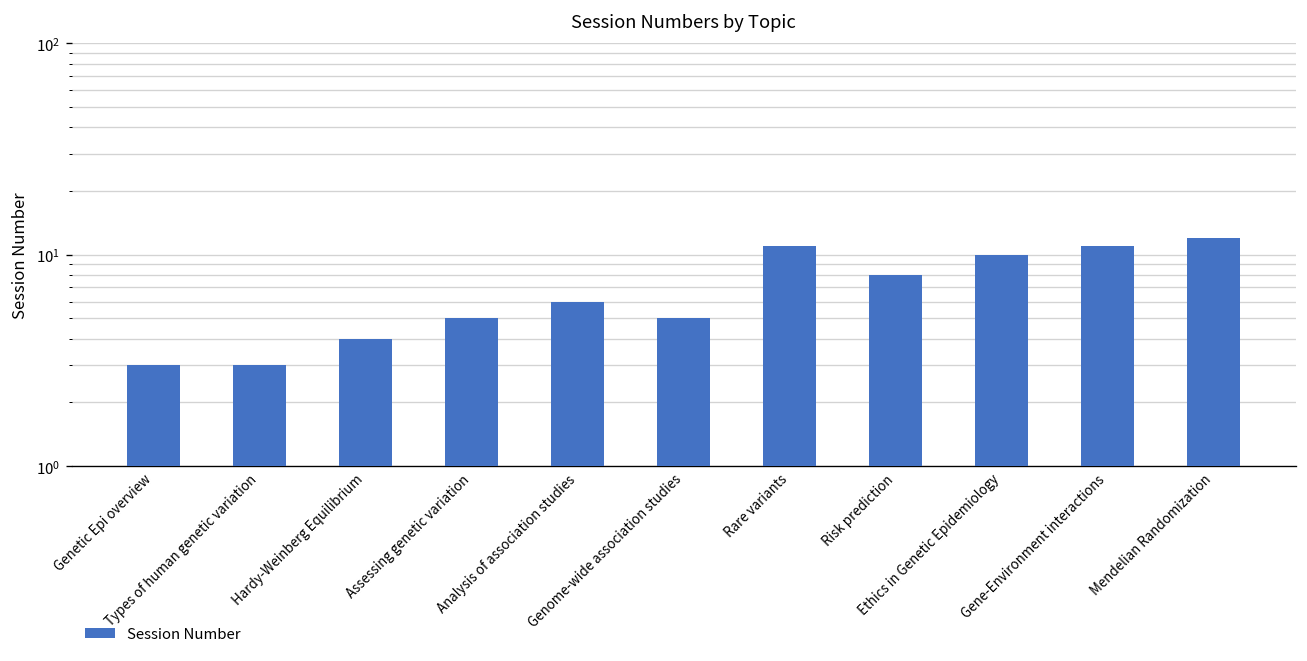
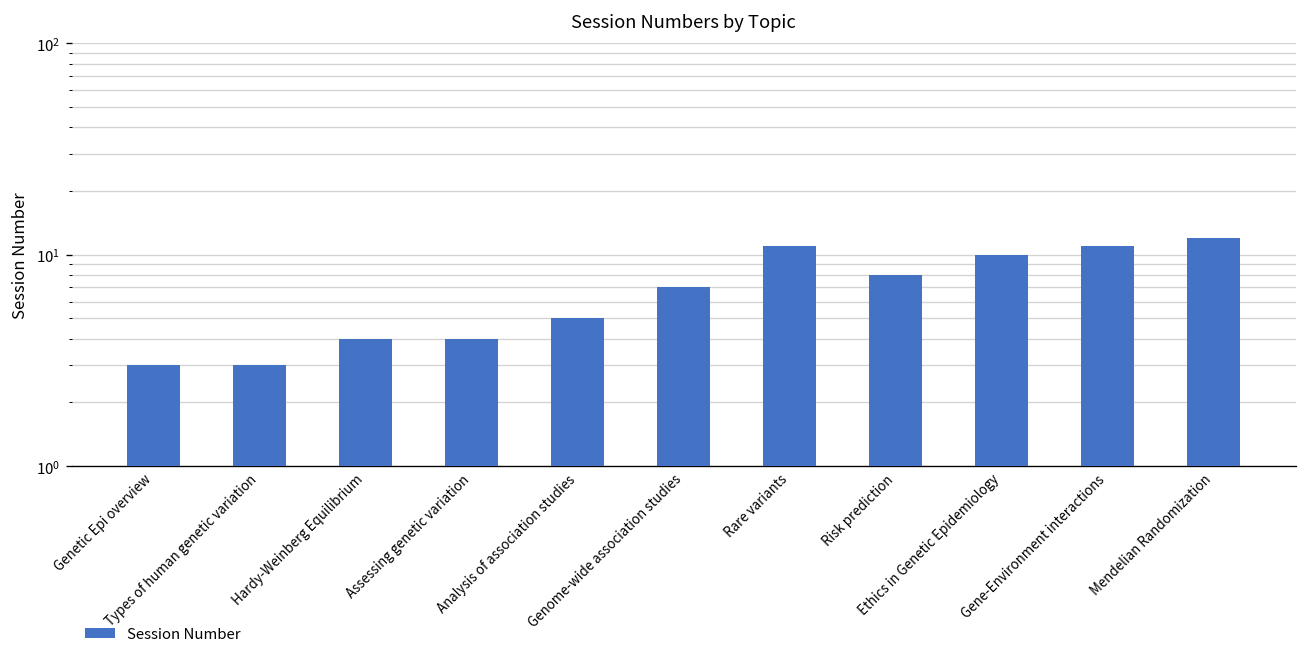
  {
    "Genetic Epi overview": 3,
    "Types of human genetic variation": 3,
    "Hardy-Weinberg Equilibrium": 4,
-   "Assessing genetic variation": 5,
-   "Analysis of association studies": 6,
-   "Genome-wide association studies": 5,
+   "Assessing genetic variation": 4,
+   "Analysis of association studies": 5,
+   "Genome-wide association studies": 7,
    "Rare variants": 11,
    "Risk prediction": 8,
    "Ethics in Genetic Epidemiology": 10,
    "Gene-Environment interactions": 11,
    "Mendelian Randomization": 12
  }
